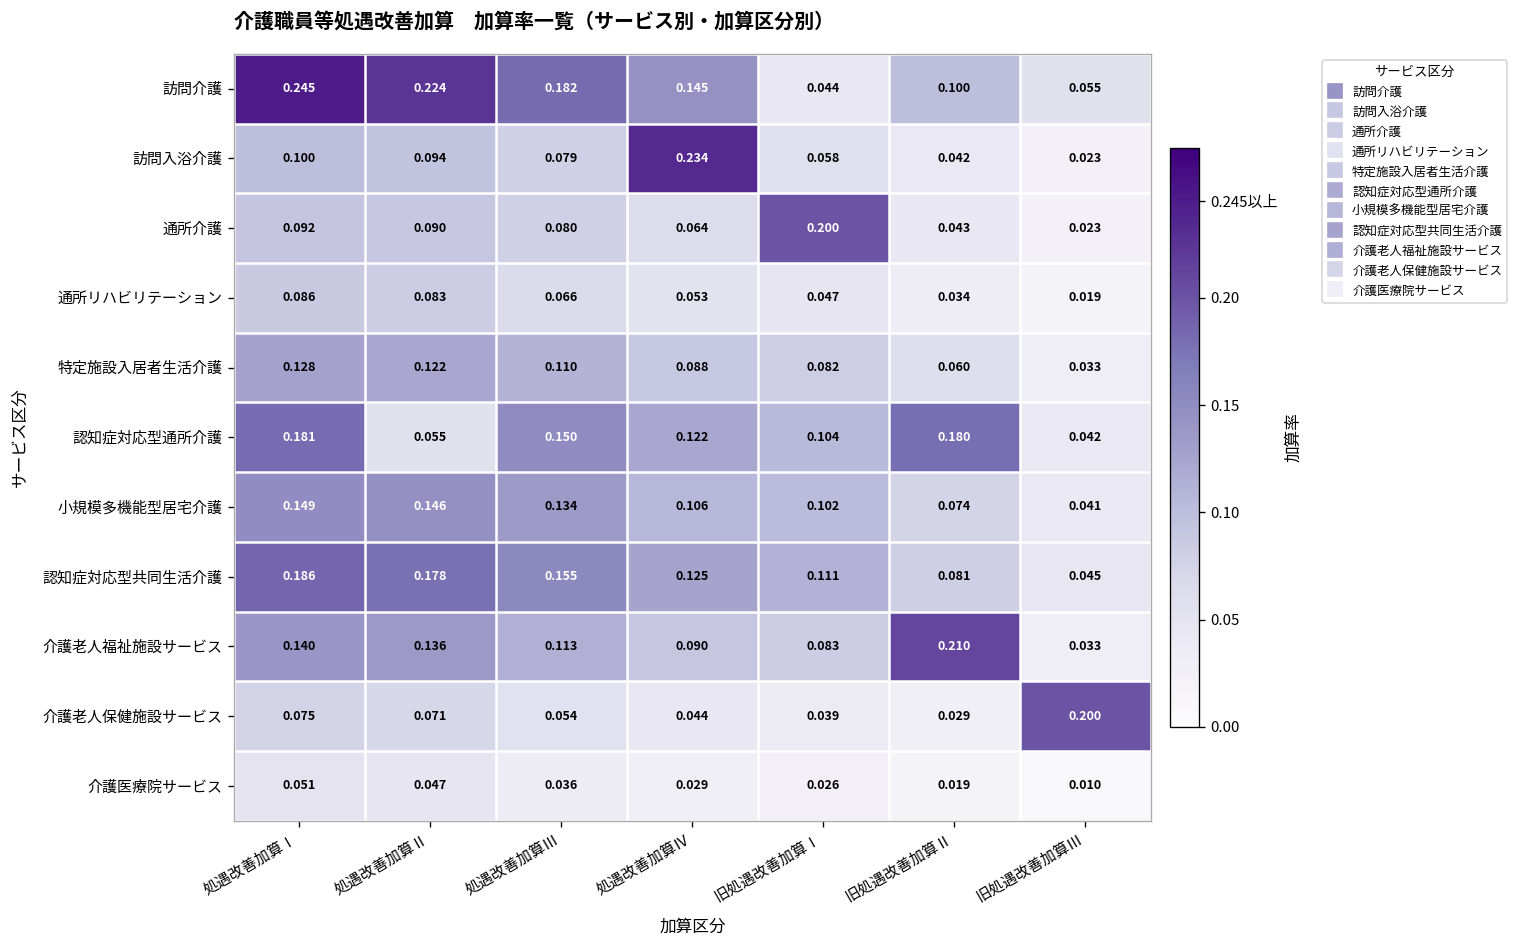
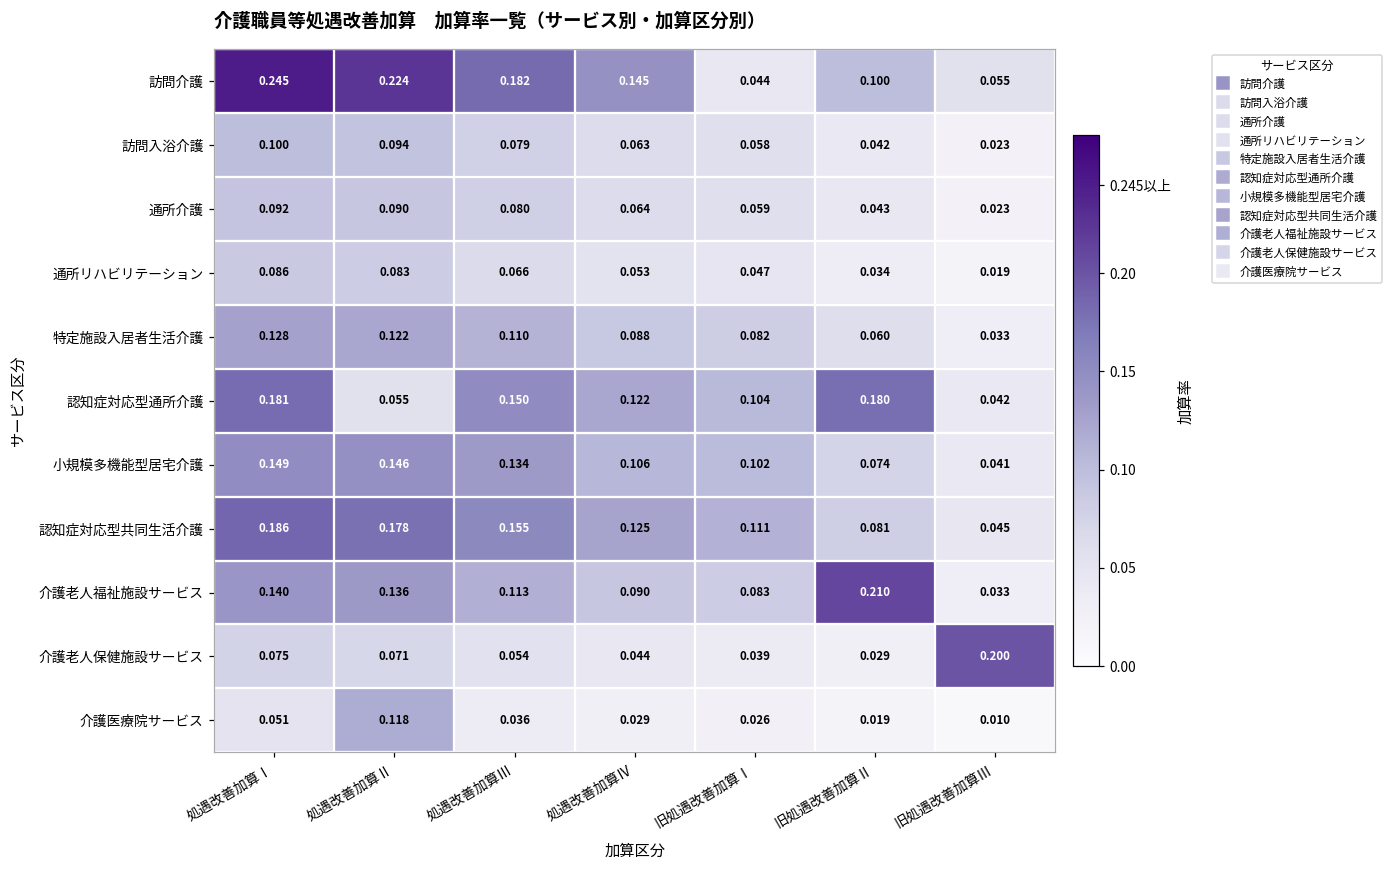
  {
    "訪問介護": {
      "処遇改善加算Ⅰ": 0.245,
      "処遇改善加算Ⅱ": 0.224,
      "処遇改善加算Ⅲ": 0.182,
      "処遇改善加算Ⅳ": 0.145,
      "旧処遇改善加算Ⅰ": 0.044,
      "旧処遇改善加算Ⅱ": 0.100,
      "旧処遇改善加算Ⅲ": 0.055
    },
    "訪問入浴介護": {
      "処遇改善加算Ⅰ": 0.100,
      "処遇改善加算Ⅱ": 0.094,
      "処遇改善加算Ⅲ": 0.079,
-     "処遇改善加算Ⅳ": 0.234,
+     "処遇改善加算Ⅳ": 0.063,
      "旧処遇改善加算Ⅰ": 0.058,
      "旧処遇改善加算Ⅱ": 0.042,
      "旧処遇改善加算Ⅲ": 0.023
    },
    "通所介護": {
      "処遇改善加算Ⅰ": 0.092,
      "処遇改善加算Ⅱ": 0.090,
      "処遇改善加算Ⅲ": 0.080,
      "処遇改善加算Ⅳ": 0.064,
-     "旧処遇改善加算Ⅰ": 0.200,
+     "旧処遇改善加算Ⅰ": 0.059,
      "旧処遇改善加算Ⅱ": 0.043,
      "旧処遇改善加算Ⅲ": 0.023
    },
    "通所リハビリテーション": {
      "処遇改善加算Ⅰ": 0.086,
      "処遇改善加算Ⅱ": 0.083,
      "処遇改善加算Ⅲ": 0.066,
      "処遇改善加算Ⅳ": 0.053,
      "旧処遇改善加算Ⅰ": 0.047,
      "旧処遇改善加算Ⅱ": 0.034,
      "旧処遇改善加算Ⅲ": 0.019
    },
    "特定施設入居者生活介護": {
      "処遇改善加算Ⅰ": 0.128,
      "処遇改善加算Ⅱ": 0.122,
      "処遇改善加算Ⅲ": 0.110,
      "処遇改善加算Ⅳ": 0.088,
      "旧処遇改善加算Ⅰ": 0.082,
      "旧処遇改善加算Ⅱ": 0.060,
      "旧処遇改善加算Ⅲ": 0.033
    },
    "認知症対応型通所介護": {
      "処遇改善加算Ⅰ": 0.181,
      "処遇改善加算Ⅱ": 0.055,
      "処遇改善加算Ⅲ": 0.150,
      "処遇改善加算Ⅳ": 0.122,
      "旧処遇改善加算Ⅰ": 0.104,
      "旧処遇改善加算Ⅱ": 0.180,
      "旧処遇改善加算Ⅲ": 0.042
    },
    "小規模多機能型居宅介護": {
      "処遇改善加算Ⅰ": 0.149,
      "処遇改善加算Ⅱ": 0.146,
      "処遇改善加算Ⅲ": 0.134,
      "処遇改善加算Ⅳ": 0.106,
      "旧処遇改善加算Ⅰ": 0.102,
      "旧処遇改善加算Ⅱ": 0.074,
      "旧処遇改善加算Ⅲ": 0.041
    },
    "認知症対応型共同生活介護": {
      "処遇改善加算Ⅰ": 0.186,
      "処遇改善加算Ⅱ": 0.178,
      "処遇改善加算Ⅲ": 0.155,
      "処遇改善加算Ⅳ": 0.125,
      "旧処遇改善加算Ⅰ": 0.111,
      "旧処遇改善加算Ⅱ": 0.081,
      "旧処遇改善加算Ⅲ": 0.045
    },
    "介護老人福祉施設サービス": {
      "処遇改善加算Ⅰ": 0.140,
      "処遇改善加算Ⅱ": 0.136,
      "処遇改善加算Ⅲ": 0.113,
      "処遇改善加算Ⅳ": 0.090,
      "旧処遇改善加算Ⅰ": 0.083,
      "旧処遇改善加算Ⅱ": 0.210,
      "旧処遇改善加算Ⅲ": 0.033
    },
    "介護老人保健施設サービス": {
      "処遇改善加算Ⅰ": 0.075,
      "処遇改善加算Ⅱ": 0.071,
      "処遇改善加算Ⅲ": 0.054,
      "処遇改善加算Ⅳ": 0.044,
      "旧処遇改善加算Ⅰ": 0.039,
      "旧処遇改善加算Ⅱ": 0.029,
      "旧処遇改善加算Ⅲ": 0.200
    },
    "介護医療院サービス": {
      "処遇改善加算Ⅰ": 0.051,
-     "処遇改善加算Ⅱ": 0.047,
+     "処遇改善加算Ⅱ": 0.118,
      "処遇改善加算Ⅲ": 0.036,
      "処遇改善加算Ⅳ": 0.029,
      "旧処遇改善加算Ⅰ": 0.026,
      "旧処遇改善加算Ⅱ": 0.019,
      "旧処遇改善加算Ⅲ": 0.010
    }
  }
